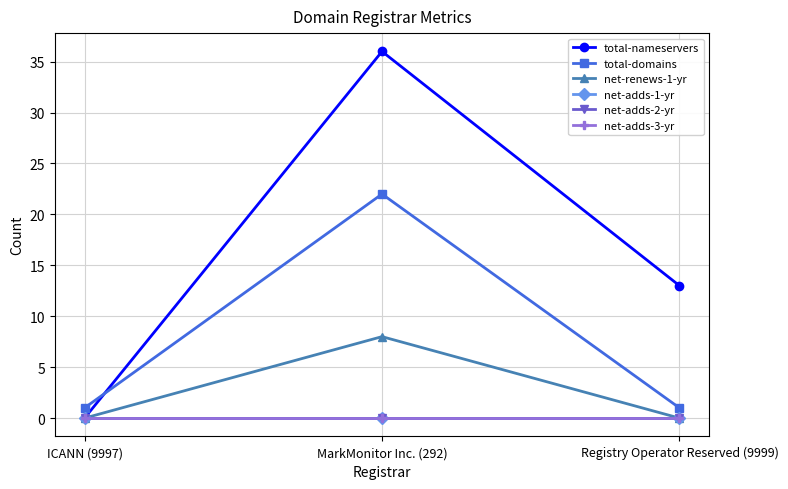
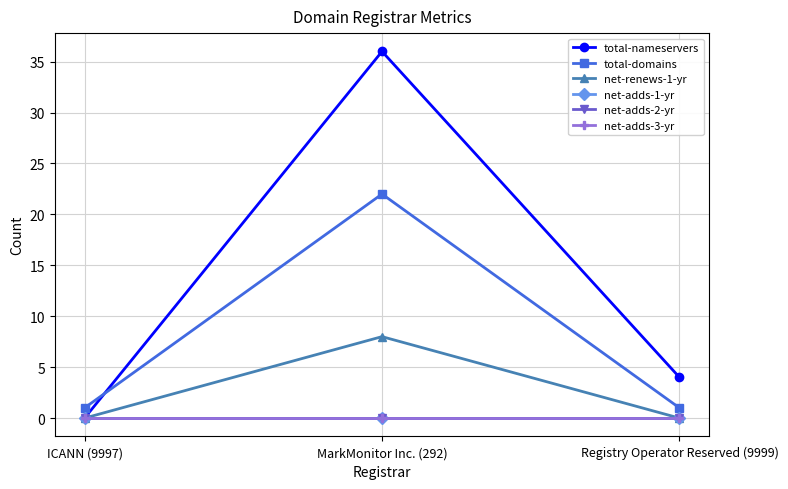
  {
    "total-nameservers": {
      "MarkMonitor Inc. (292)": 36,
-     "Registry Operator Reserved (9999)": 13
+     "Registry Operator Reserved (9999)": 4
    },
    "net-adds-3-yr": {
      "MarkMonitor Inc. (292)": 0
    }
  }
